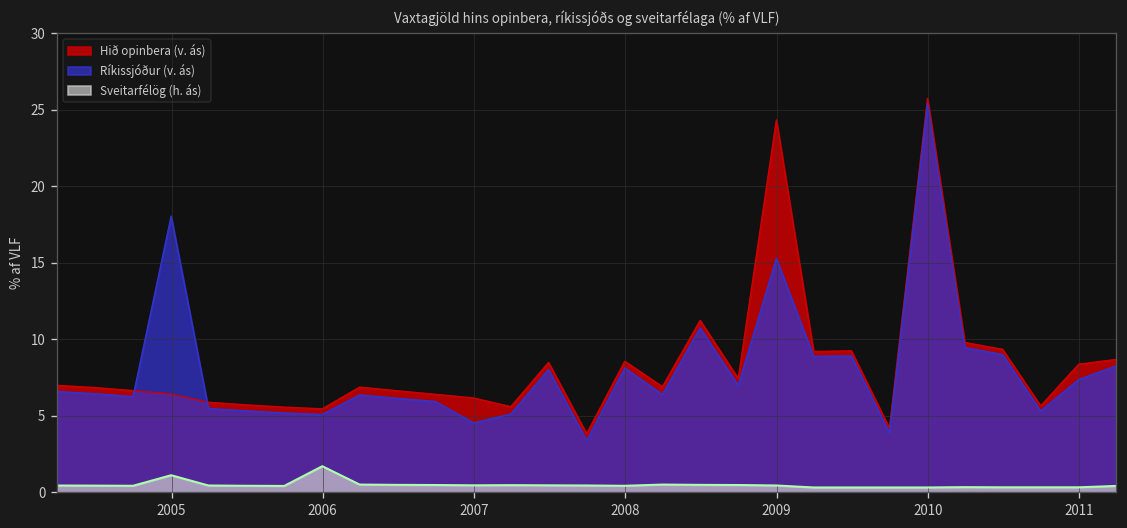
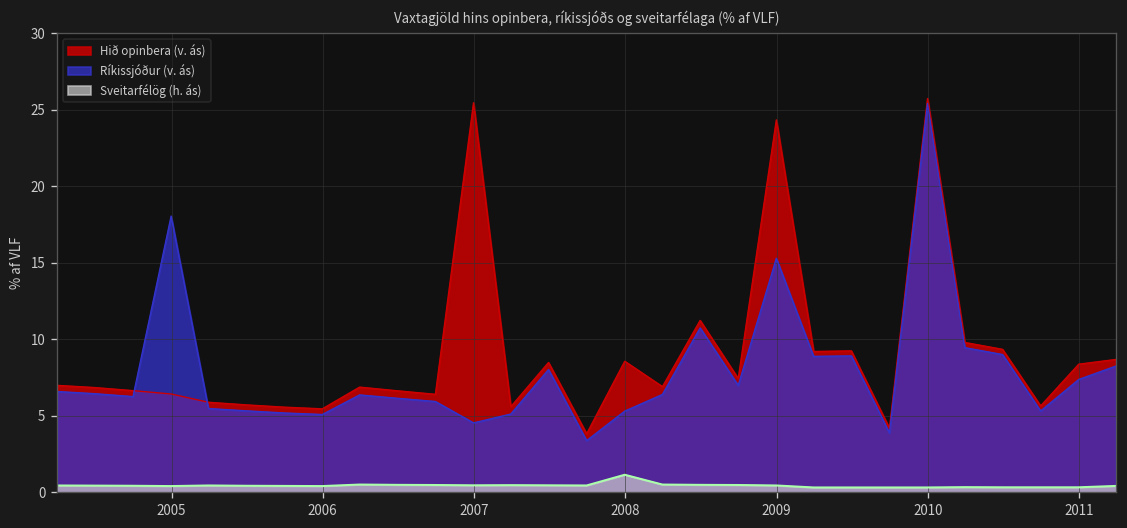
  {
    "Hið opinbera (v. ás)": {
      "2005": 6.4,
      "2006": 5.5,
-     "2007": 6.2,
+     "2007": 25.5,
      "2008": 8.6,
      "2009": 24.4,
      "2010": 25.8,
      "2011": 8.4
    },
    "Ríkissjóður (v. ás)": {
      "2005": 18.1,
      "2006": 5.1,
      "2007": 4.5,
-     "2008": 8.1,
+     "2008": 5.3,
      "2009": 15.3,
      "2010": 25.4,
      "2011": 7.4
    },
    "Sveitarfélög (h. ás)": {
-     "2005": 1.1,
-     "2006": 1.7,
+     "2005": 0.4,
+     "2006": 0.4,
      "2007": 0.5,
-     "2008": 0.4,
+     "2008": 1.2,
      "2009": 0.5,
      "2010": 0.3,
      "2011": 0.3
    }
  }
